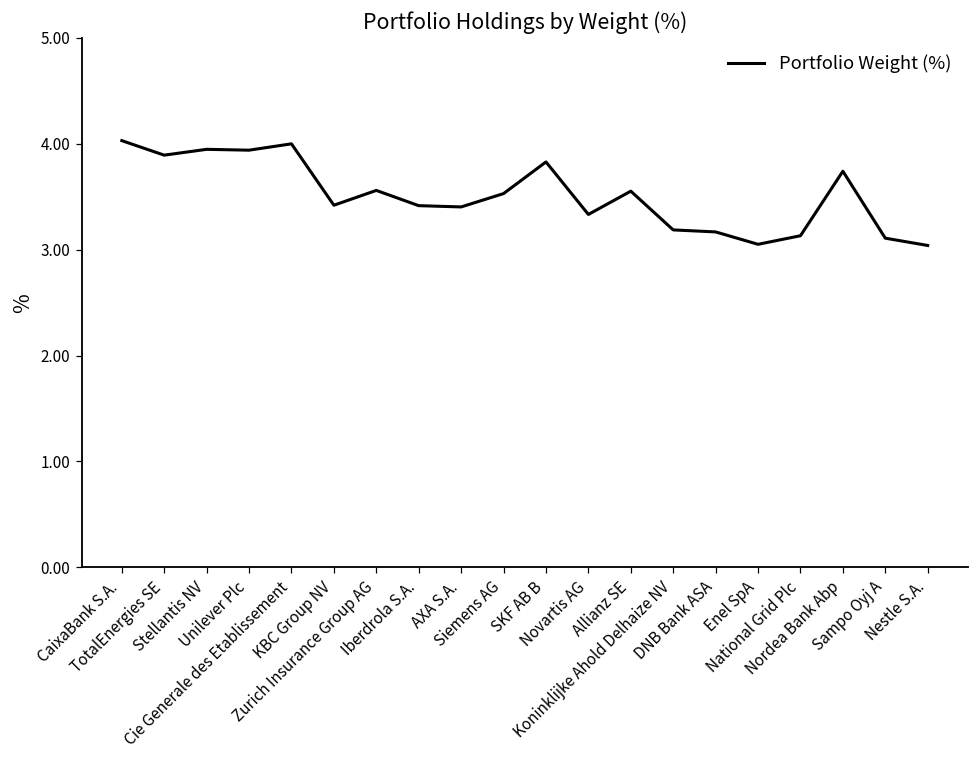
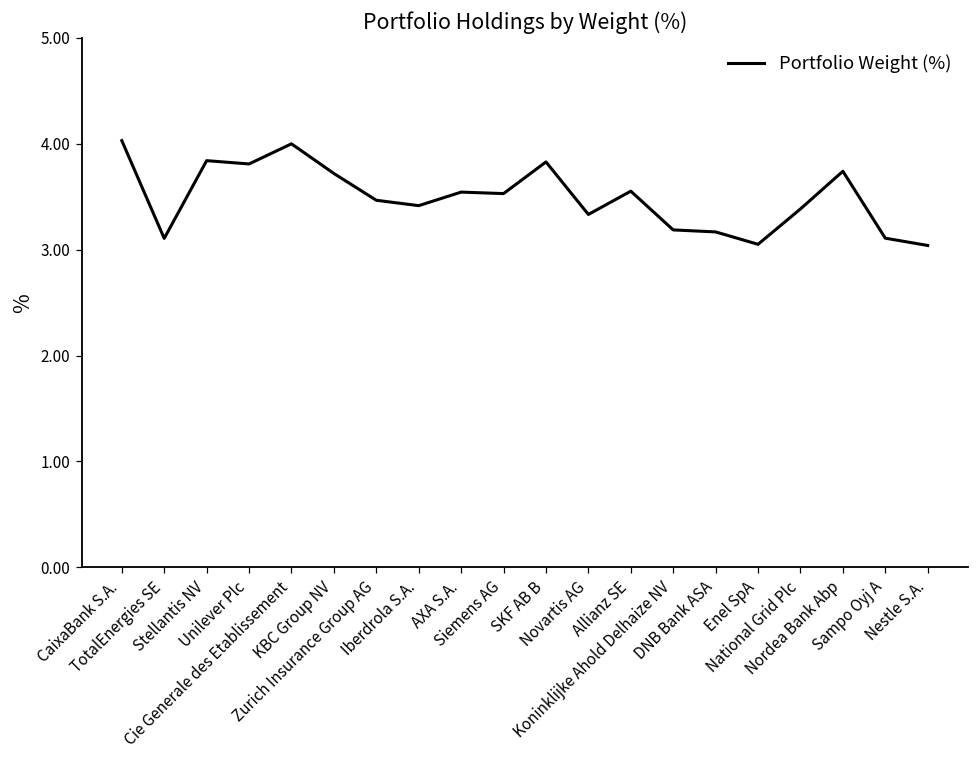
  {
    "CaixaBank S.A.": 4.0,
-   "TotalEnergies SE": 3.9,
-   "Stellantis NV": 3.9,
-   "Unilever Plc": 3.9,
+   "TotalEnergies SE": 3.1,
+   "Stellantis NV": 3.8,
+   "Unilever Plc": 3.8,
    "Cie Generale des Etablissement": 4.0,
-   "KBC Group NV": 3.4,
-   "Zurich Insurance Group AG": 3.6,
+   "KBC Group NV": 3.7,
+   "Zurich Insurance Group AG": 3.5,
    "Iberdrola S.A.": 3.4,
-   "AXA S.A.": 3.4,
+   "AXA S.A.": 3.5,
    "Siemens AG": 3.5,
    "SKF AB B": 3.8,
    "Novartis AG": 3.3,
    "Allianz SE": 3.6,
    "Koninklijke Ahold Delhaize NV": 3.2,
    "DNB Bank ASA": 3.2,
    "Enel SpA": 3.1,
-   "National Grid Plc": 3.1,
+   "National Grid Plc": 3.4,
    "Nordea Bank Abp": 3.7,
    "Sampo Oyj A": 3.1,
    "Nestle S.A.": 3.0
  }
